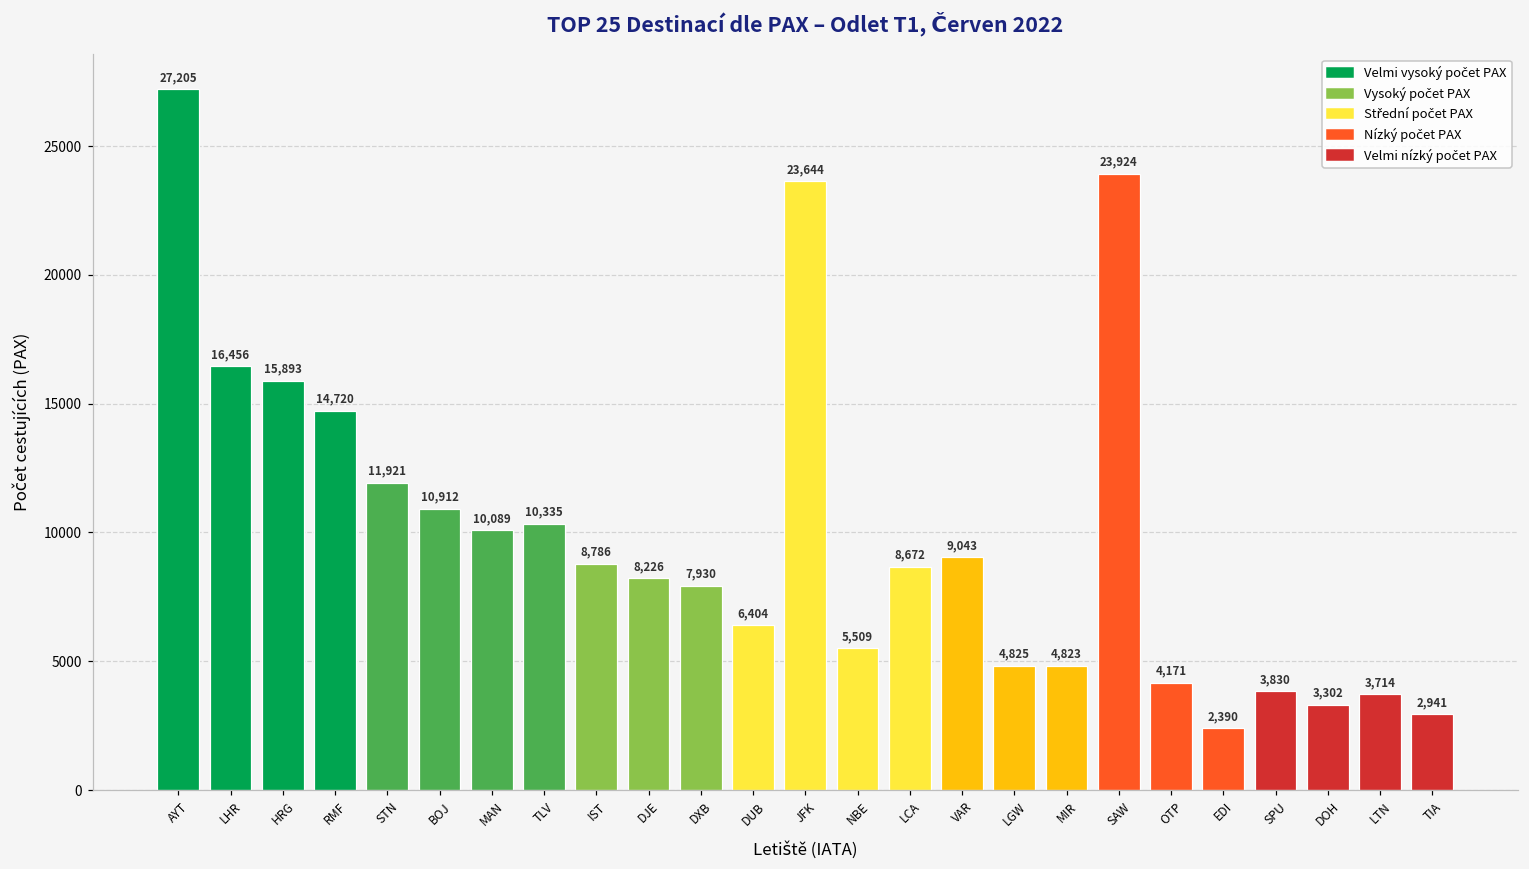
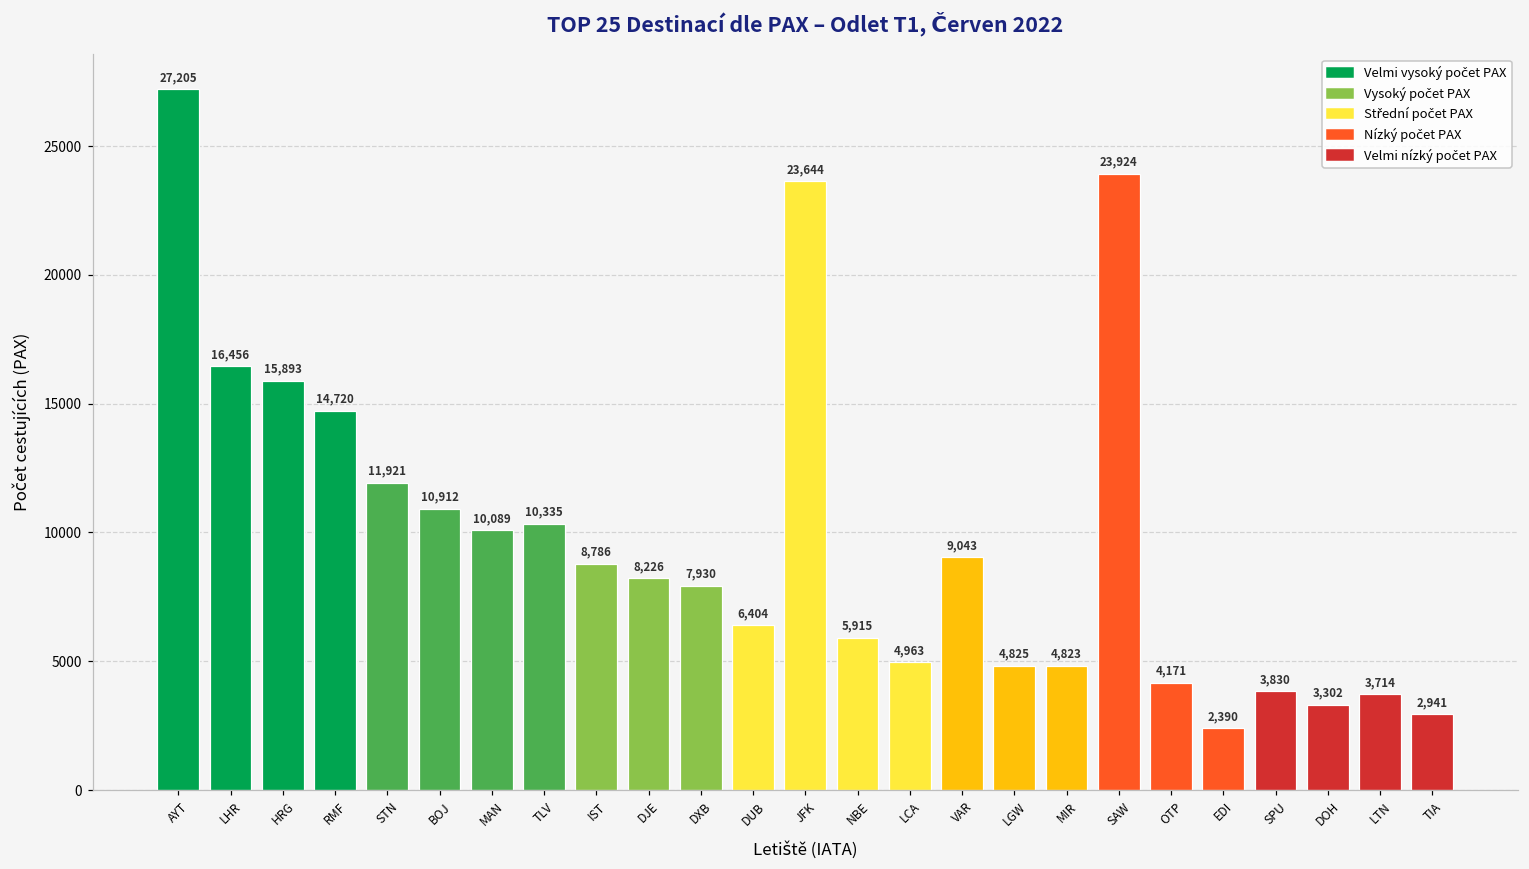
  {
    "AYT": "27,205",
    "LHR": "16,456",
    "HRG": "15,893",
    "RMF": "14,720",
    "STN": "11,921",
    "BOJ": "10,912",
    "MAN": "10,089",
    "TLV": "10,335",
    "IST": "8,786",
    "DJE": "8,226",
    "DXB": "7,930",
    "DUB": "6,404",
    "JFK": "23,644",
-   "NBE": "5,509",
-   "LCA": "8,672",
+   "NBE": "5,915",
+   "LCA": "4,963",
    "VAR": "9,043",
    "LGW": "4,825",
    "MIR": "4,823",
    "SAW": "23,924",
    "OTP": "4,171",
    "EDI": "2,390",
    "SPU": "3,830",
    "DOH": "3,302",
    "LTN": "3,714",
    "TIA": "2,941"
  }
